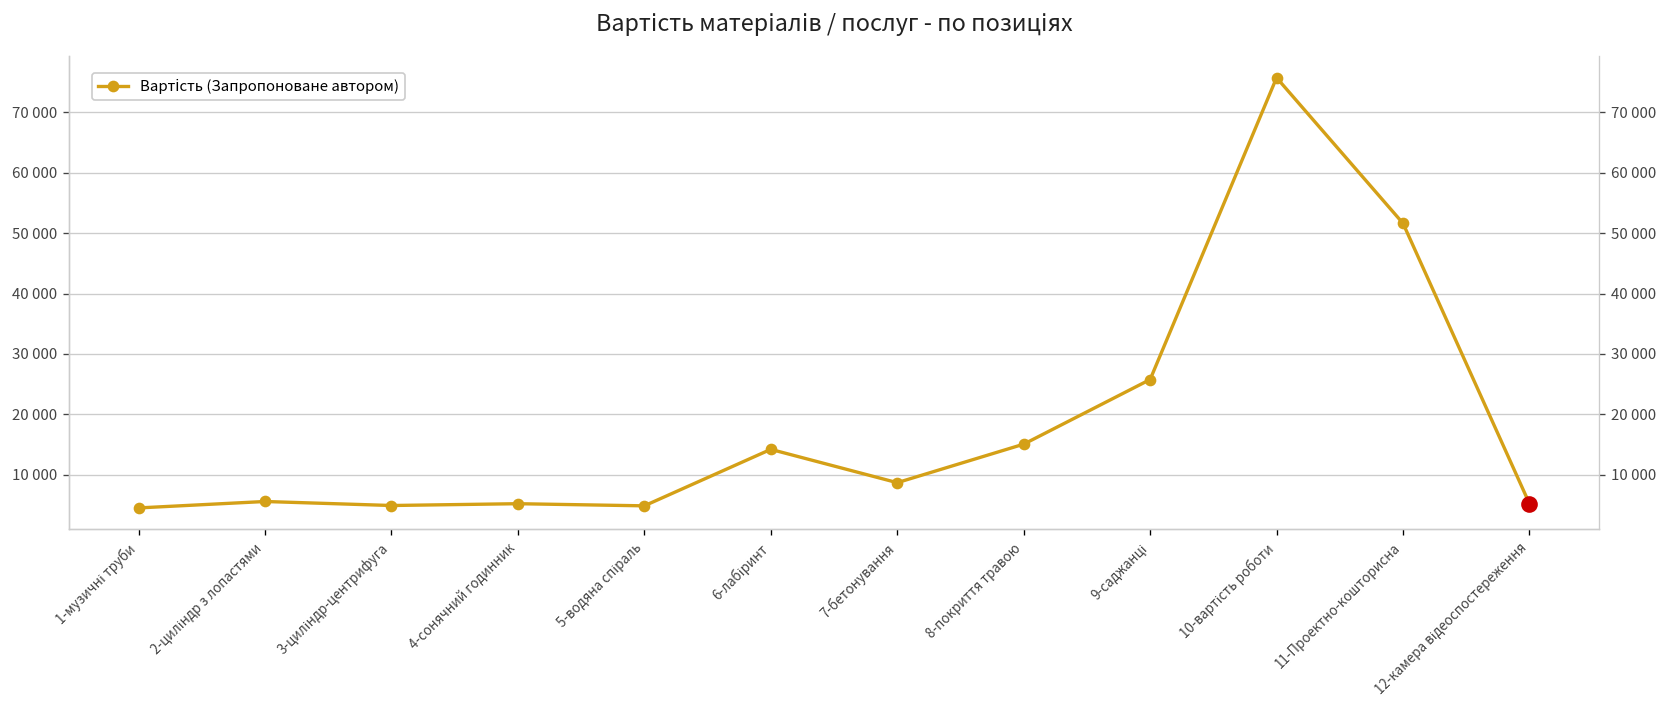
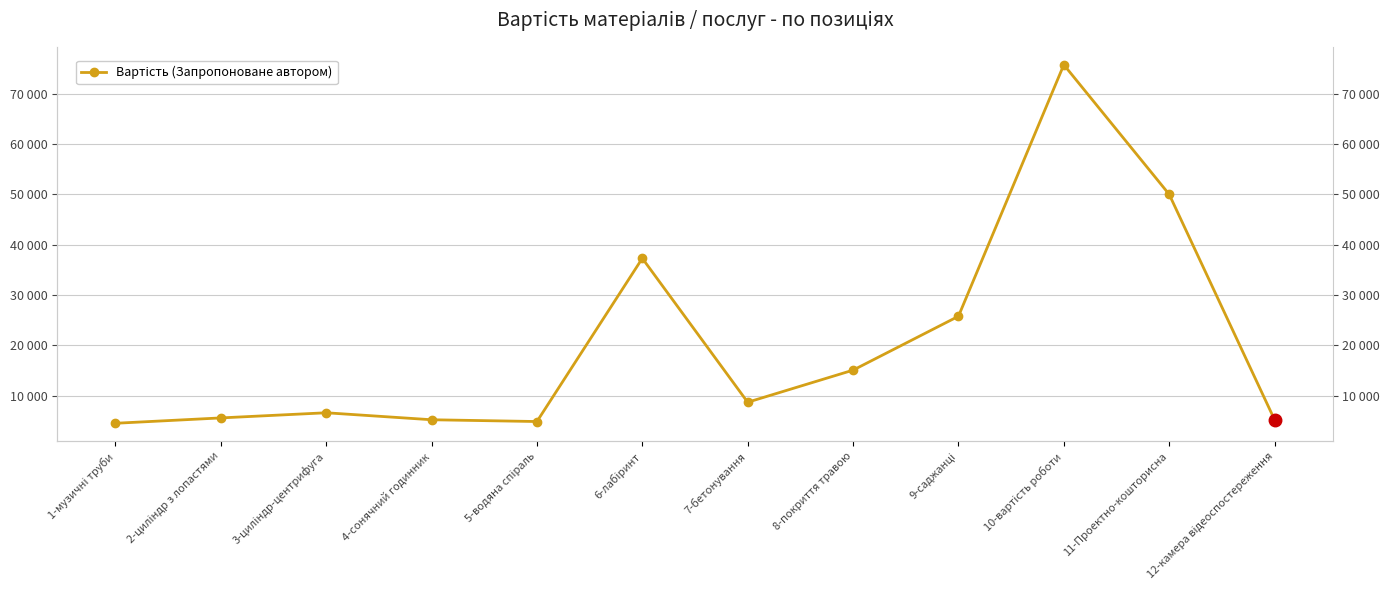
  {
    "Вартість (Запропоноване автором)": {
      "1-музичні труби": 5000,
      "2-циліндр з лопастями": 6000,
-     "3-циліндр-центрифуга": 5000,
+     "3-циліндр-центрифуга": 7000,
      "4-сонячний годинник": 5000,
      "5-водяна спіраль": 5000,
-     "6-лабіринт": 14000,
+     "6-лабіринт": 37000,
      "7-бетонування": 9000,
      "8-покриття травою": 15000,
      "9-саджанці": 26000,
      "10-вартість роботи": 76000,
-     "11-Проектно-кошторисна": 52000
+     "11-Проектно-кошторисна": 50000
    }
  }
